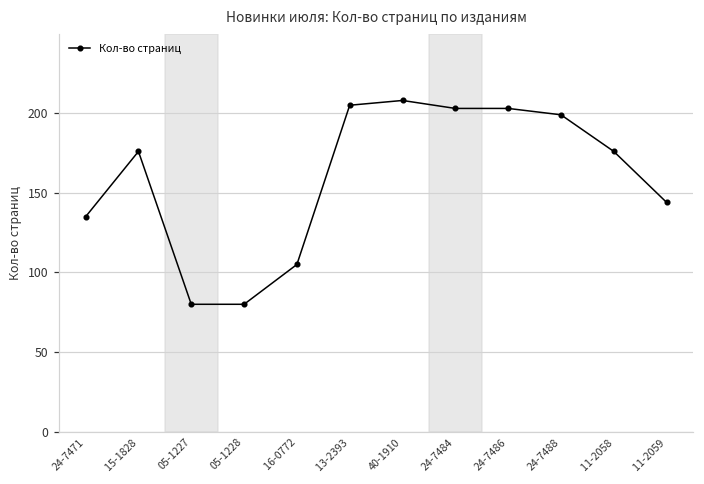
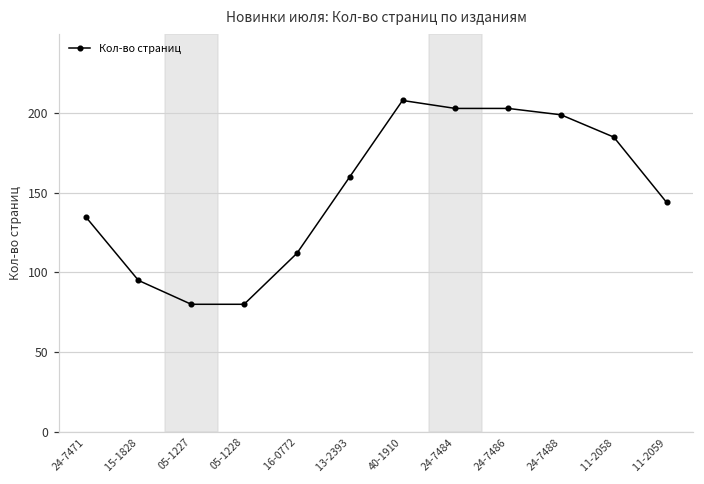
  {
    "24-7471": 135,
-   "15-1828": 176,
+   "15-1828": 95,
    "05-1227": 80,
    "05-1228": 80,
-   "16-0772": 105,
-   "13-2393": 205,
+   "16-0772": 112,
+   "13-2393": 160,
    "40-1910": 208,
    "24-7484": 203,
    "24-7486": 203,
    "24-7488": 199,
-   "11-2058": 176,
+   "11-2058": 185,
    "11-2059": 144
  }
